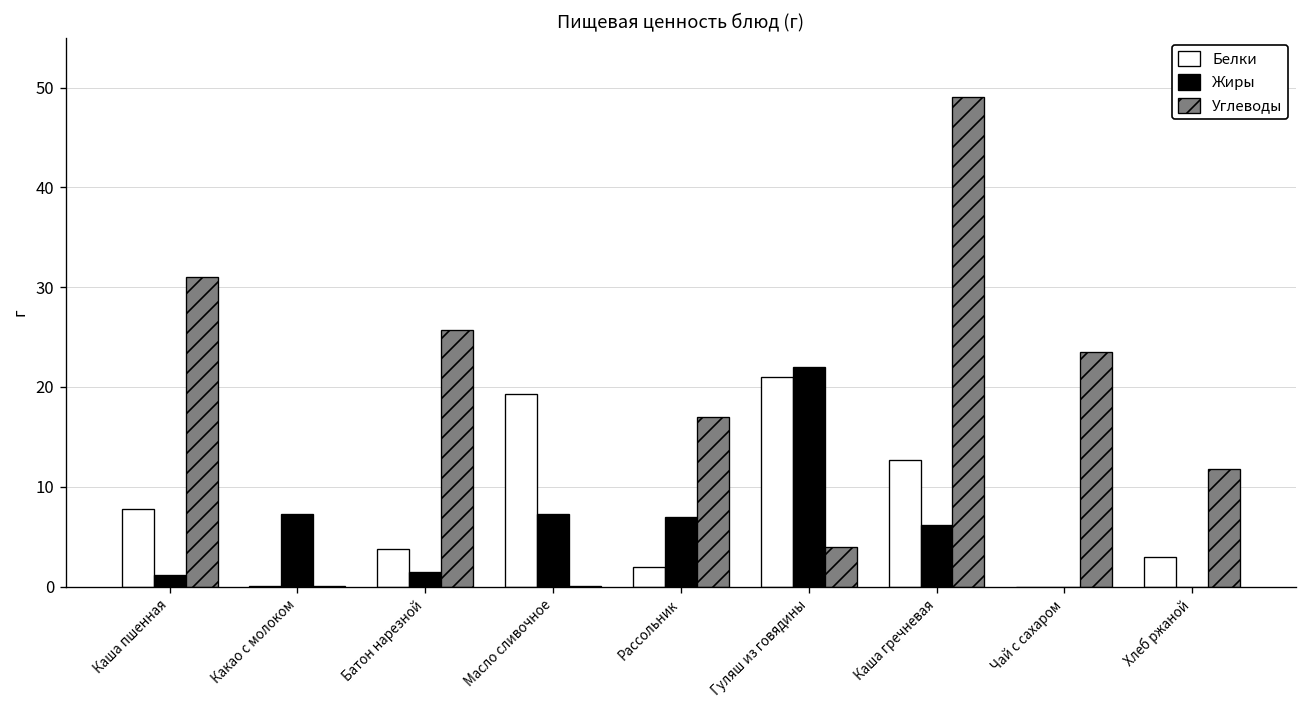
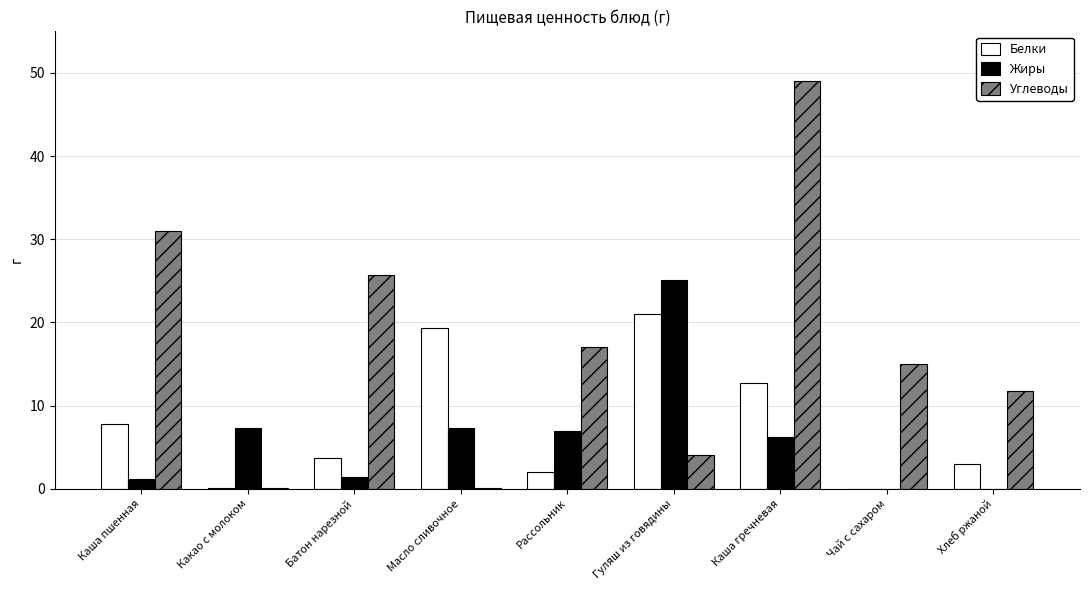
  {
    "Белки": {
      "Каша пшенная": 8,
      "Батон нарезной": 4,
      "Масло сливочное": 19,
      "Рассольник": 2,
      "Гуляш из говядины": 21,
      "Каша гречневая": 13,
      "Чай с сахаром": 0,
      "Хлеб ржаной": 3
    },
    "Жиры": {
      "Каша пшенная": 1,
      "Какао с молоком": 7,
      "Батон нарезной": 1,
      "Масло сливочное": 7,
      "Рассольник": 7,
-     "Гуляш из говядины": 22,
+     "Гуляш из говядины": 25,
      "Каша гречневая": 6,
      "Чай с сахаром": 0,
      "Хлеб ржаной": 0
    },
    "Углеводы": {
      "Каша пшенная": 31,
      "Батон нарезной": 26,
      "Рассольник": 17,
      "Гуляш из говядины": 4,
      "Каша гречневая": 49,
-     "Чай с сахаром": 24,
+     "Чай с сахаром": 15,
      "Хлеб ржаной": 12
    }
  }
